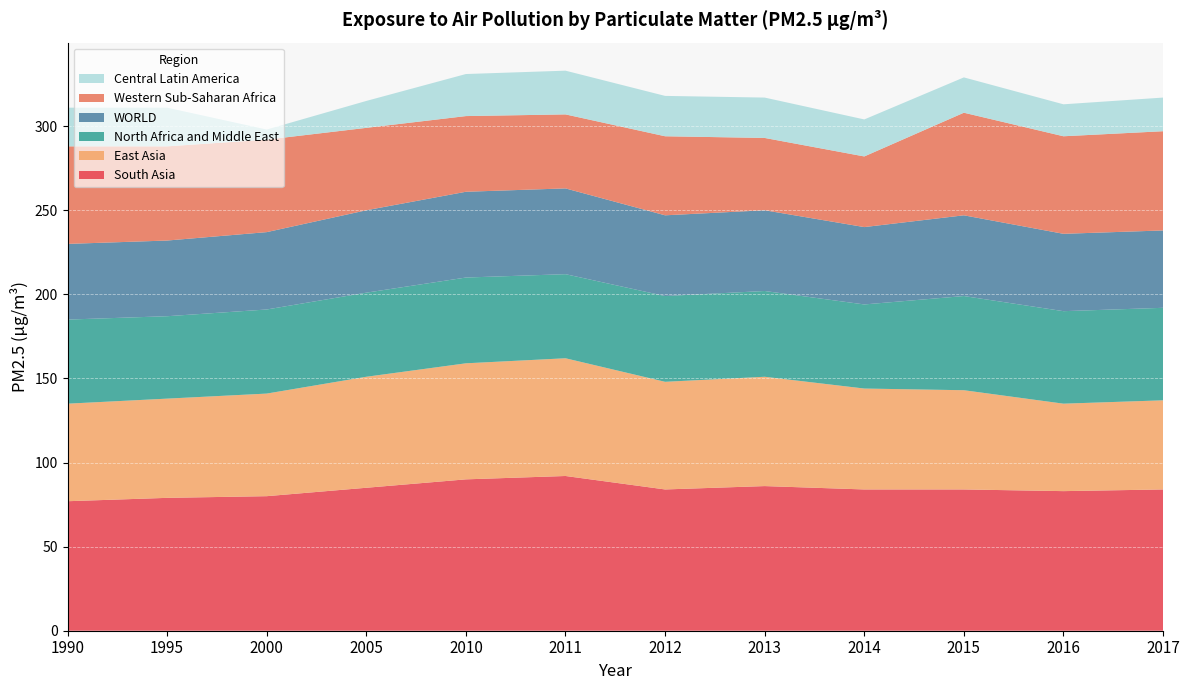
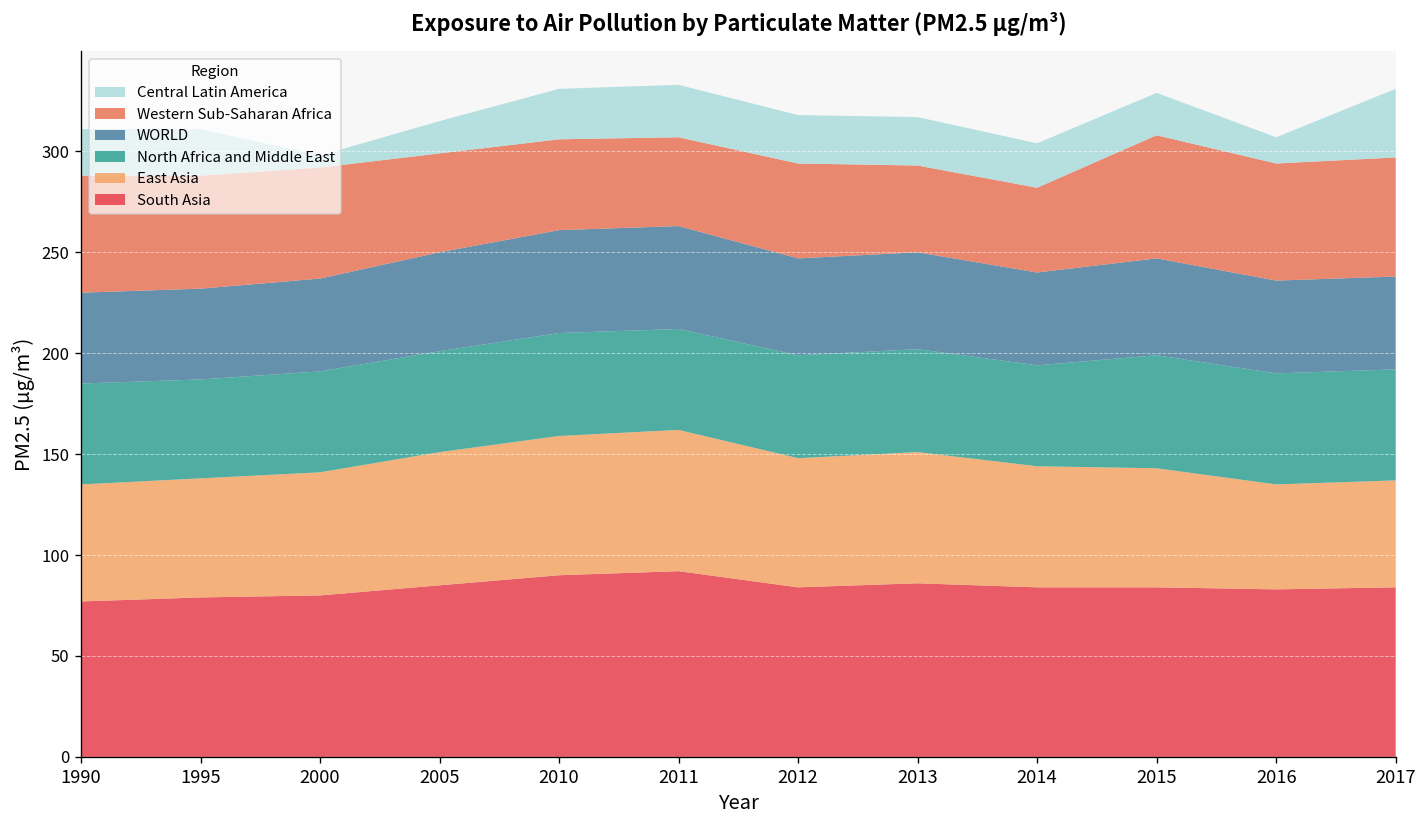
  {
    "Central Latin America": {
      "1990": 23,
      "2005": 16,
      "2010": 25,
      "2011": 26,
      "2012": 24,
      "2013": 24,
      "2014": 22,
      "2015": 21,
-     "2016": 19,
-     "2017": 20
+     "2016": 13,
+     "2017": 34
    }
  }
